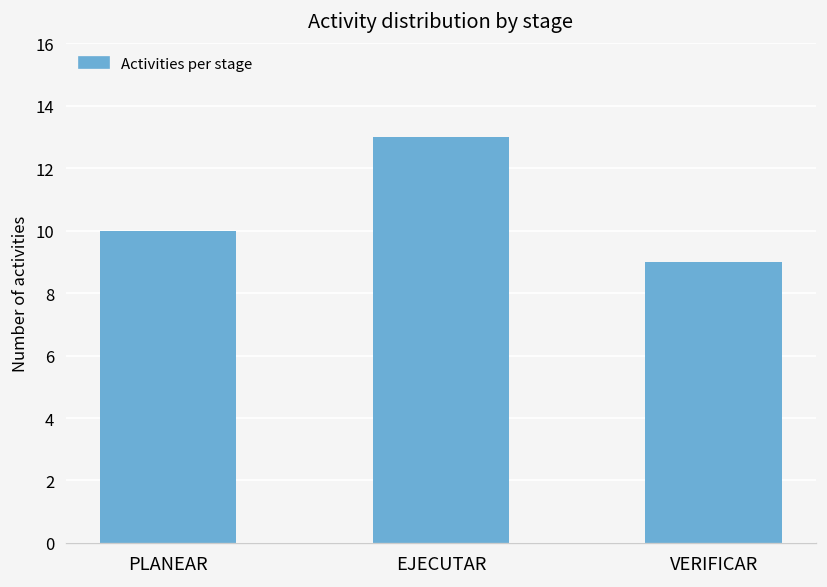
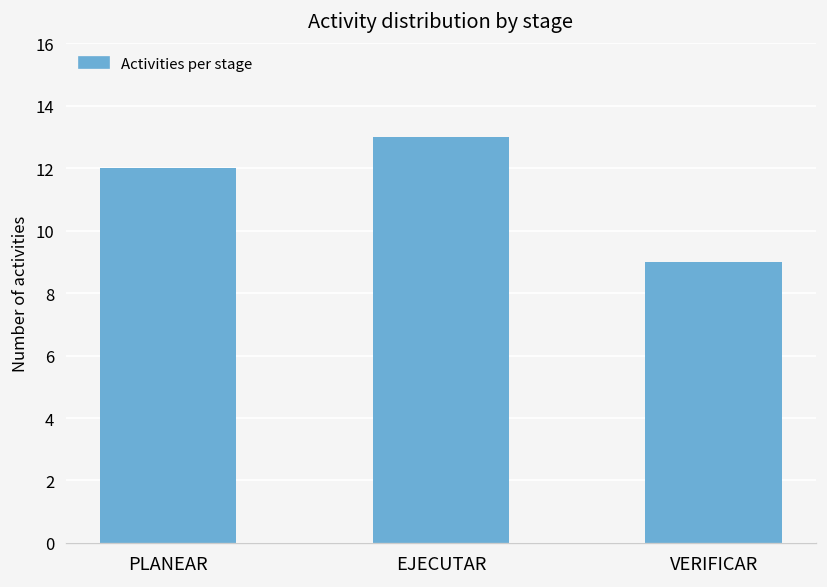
  {
-   "PLANEAR": 10,
+   "PLANEAR": 12,
    "EJECUTAR": 13,
    "VERIFICAR": 9
  }
